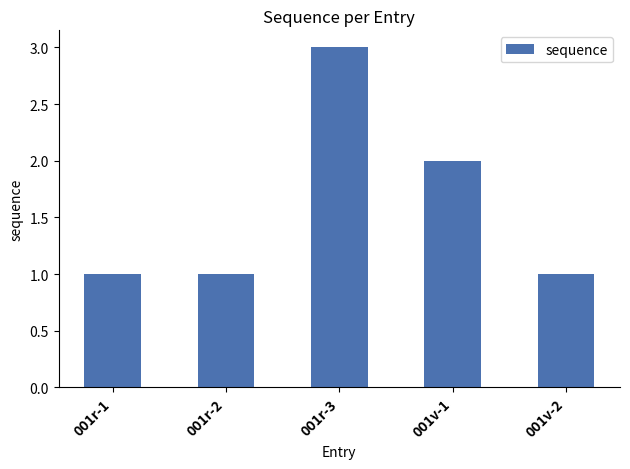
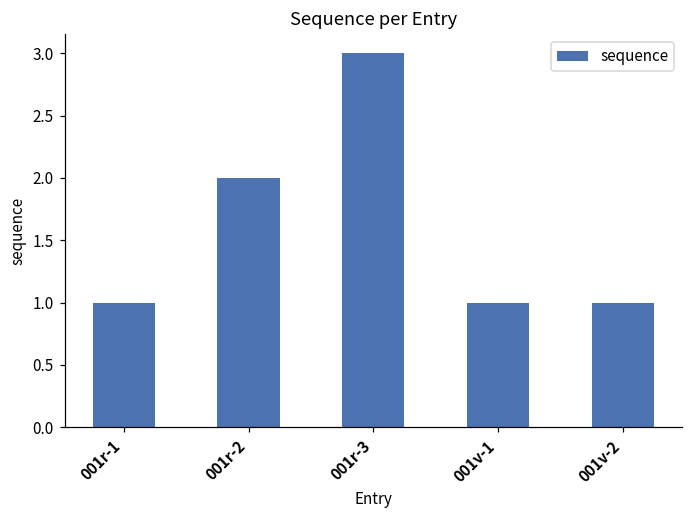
  {
    "001r-1": 1,
-   "001r-2": 1,
+   "001r-2": 2,
    "001r-3": 3,
-   "001v-1": 2,
+   "001v-1": 1,
    "001v-2": 1
  }
